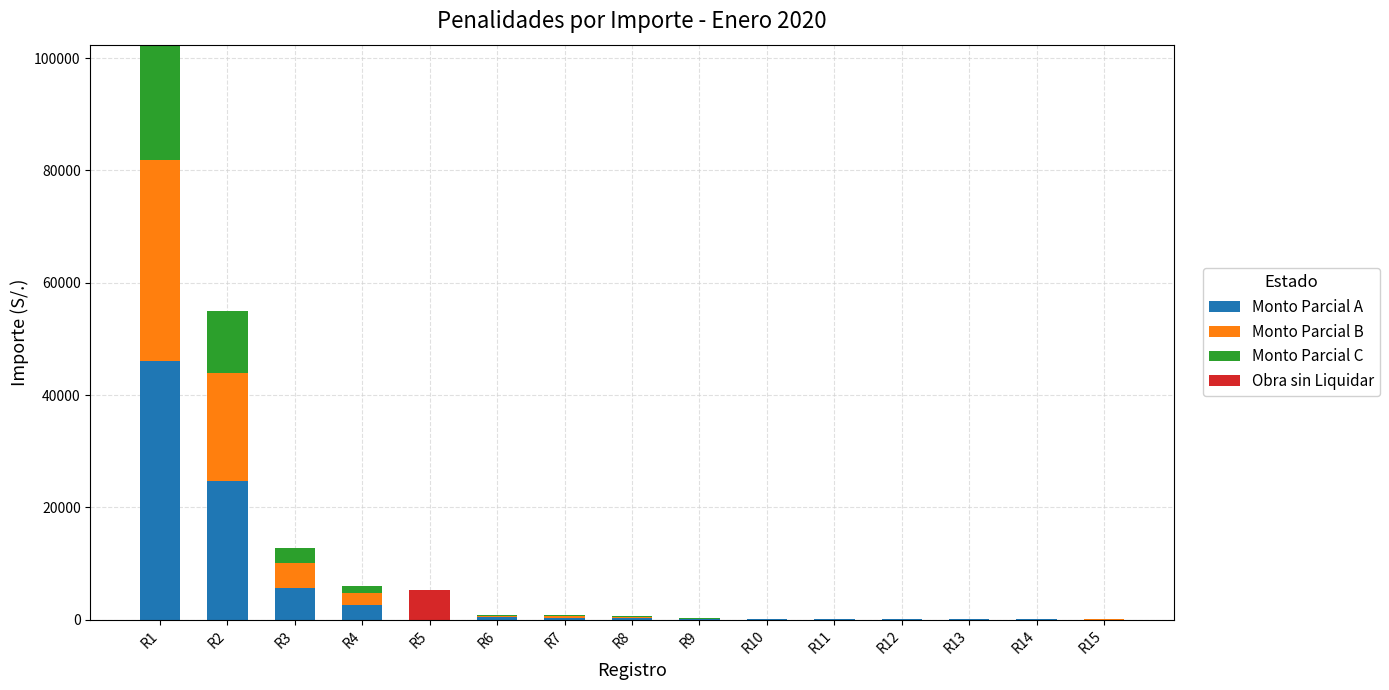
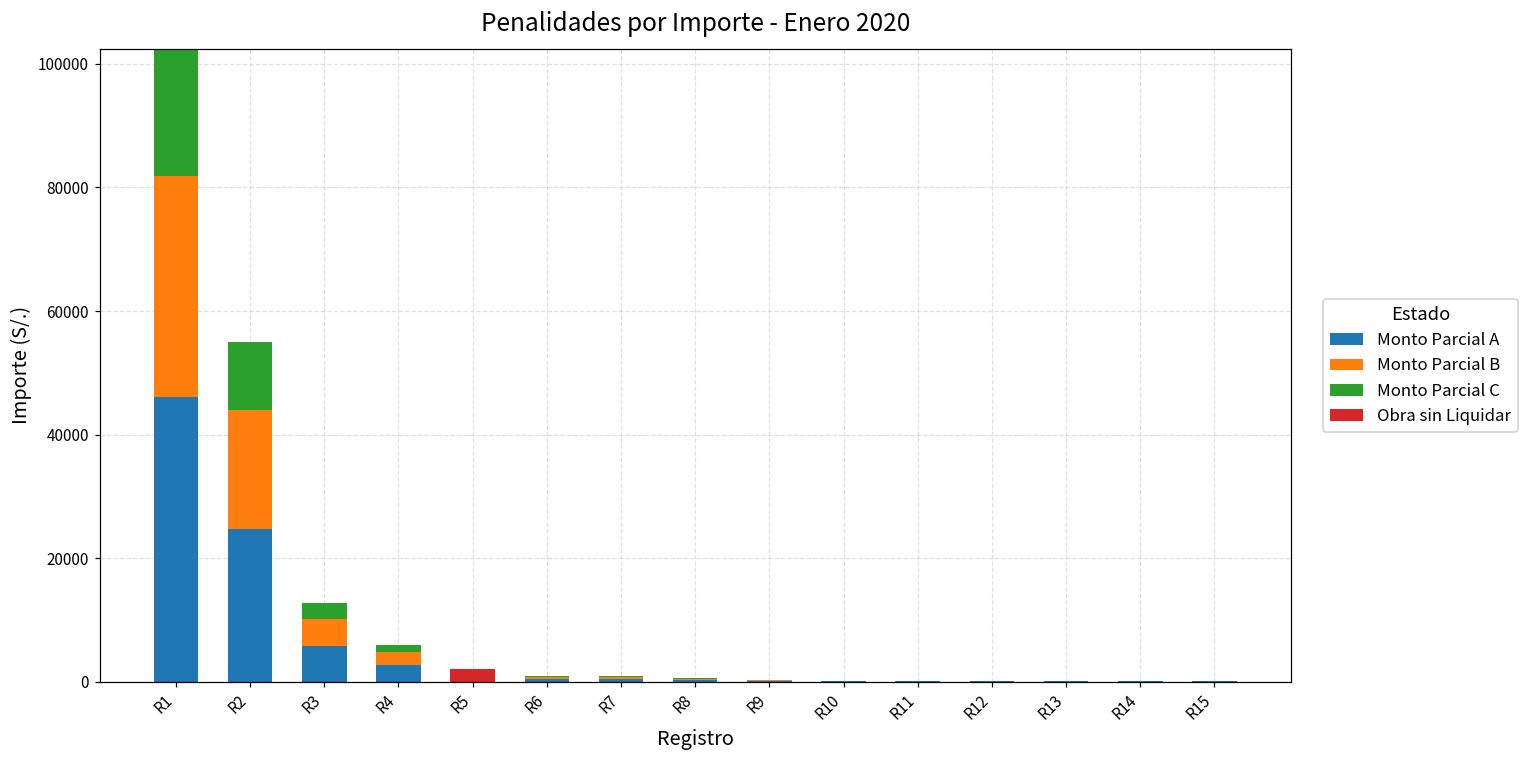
  {
    "Monto Parcial A": {
      "R1": 46000,
      "R2": 25000,
      "R3": 6000,
      "R4": 3000,
      "R5": 0
    },
    "Monto Parcial B": {
      "R1": 36000,
      "R2": 19000,
      "R3": 4000,
      "R4": 2000,
      "R5": 0
    },
    "Obra sin Liquidar": {
-     "R5": 5000
+     "R5": 2000
    }
  }
